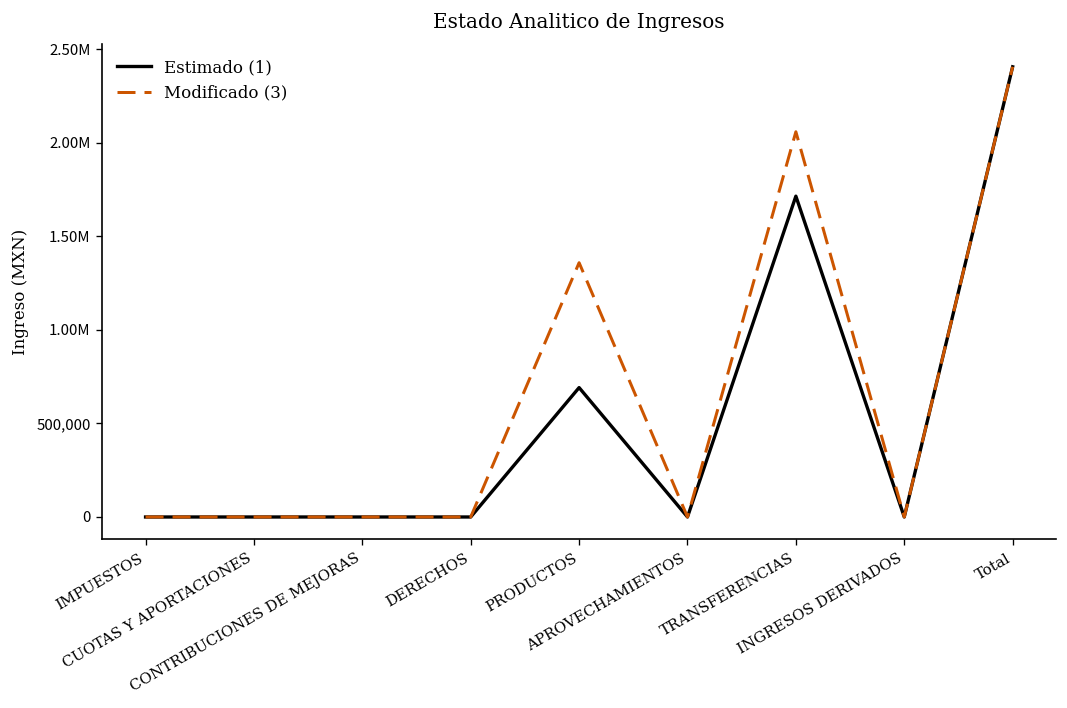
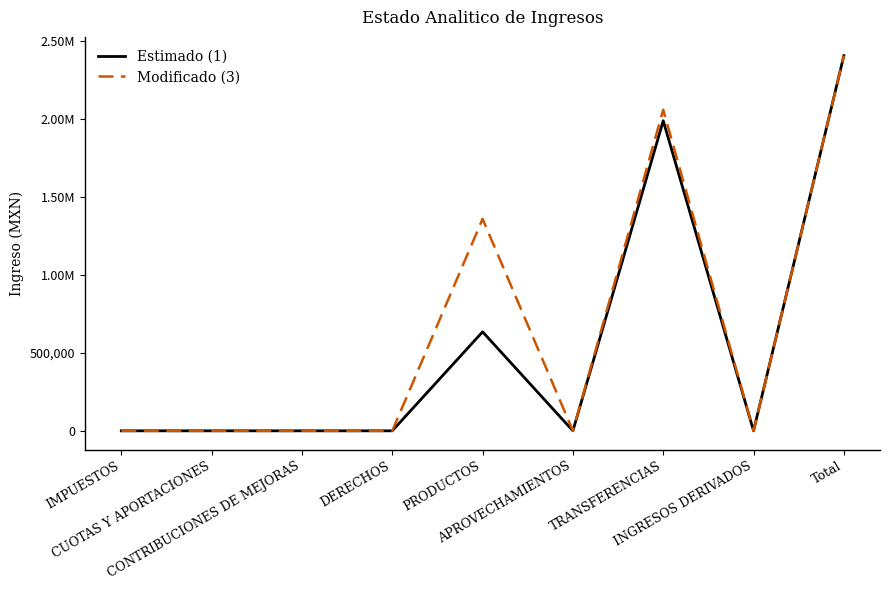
  {
    "Estimado (1)": {
-     "PRODUCTOS": "690,000",
-     "TRANSFERENCIAS": "1,710,000"
+     "PRODUCTOS": "630,000",
+     "TRANSFERENCIAS": "1,990,000"
    },
    "Modificado (3)": {
      "PRODUCTOS": "1,360,000",
      "TRANSFERENCIAS": "2,060,000"
    }
  }
